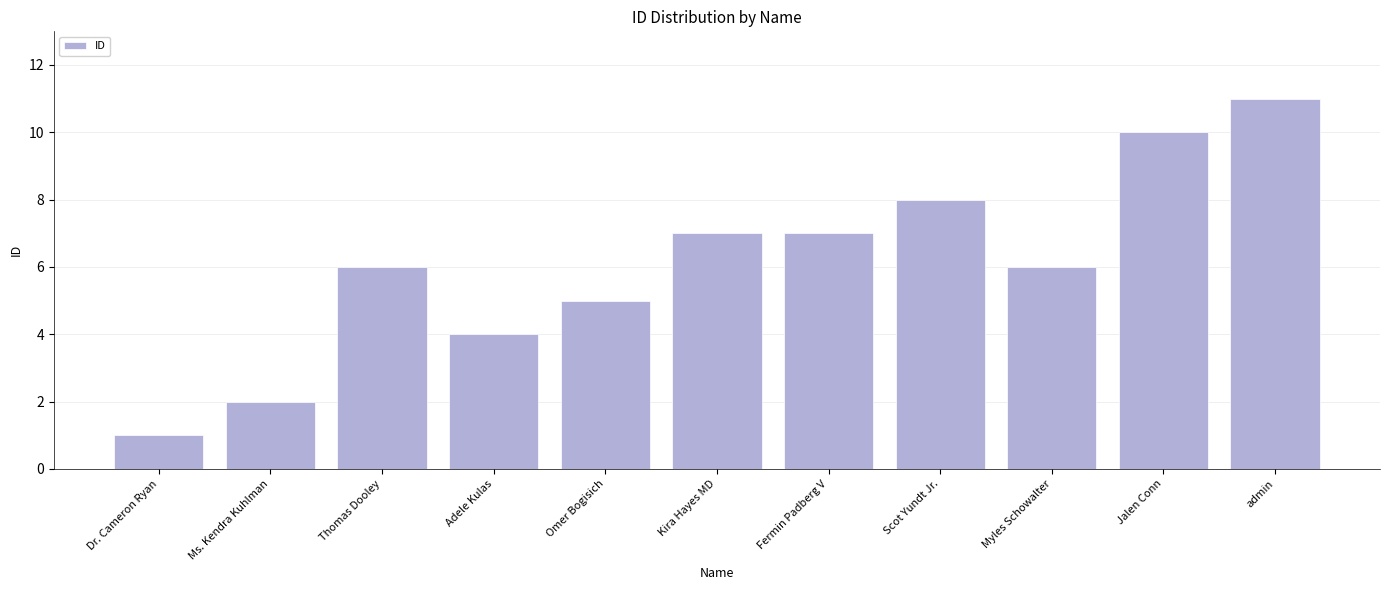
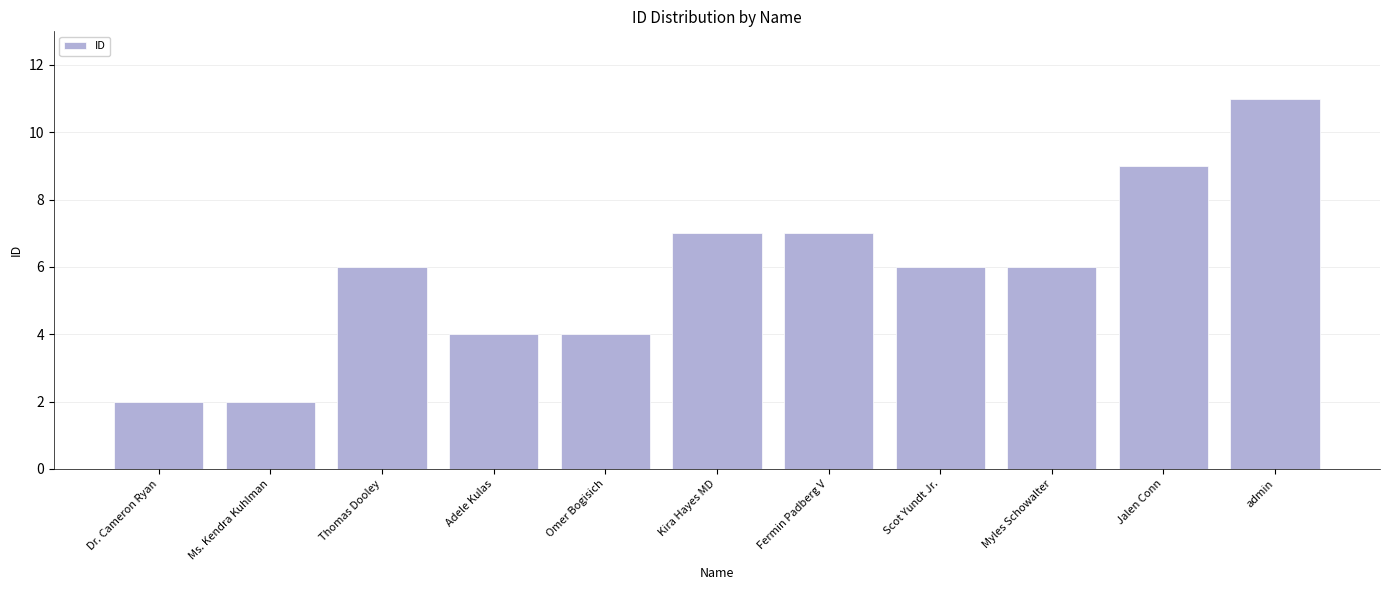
  {
-   "Dr. Cameron Ryan": 1,
+   "Dr. Cameron Ryan": 2,
    "Ms. Kendra Kuhlman": 2,
    "Thomas Dooley": 6,
    "Adele Kulas": 4,
-   "Omer Bogisich": 5,
+   "Omer Bogisich": 4,
    "Kira Hayes MD": 7,
    "Fermin Padberg V": 7,
-   "Scot Yundt Jr.": 8,
+   "Scot Yundt Jr.": 6,
    "Myles Schowalter": 6,
-   "Jalen Conn": 10,
+   "Jalen Conn": 9,
    "admin": 11
  }
